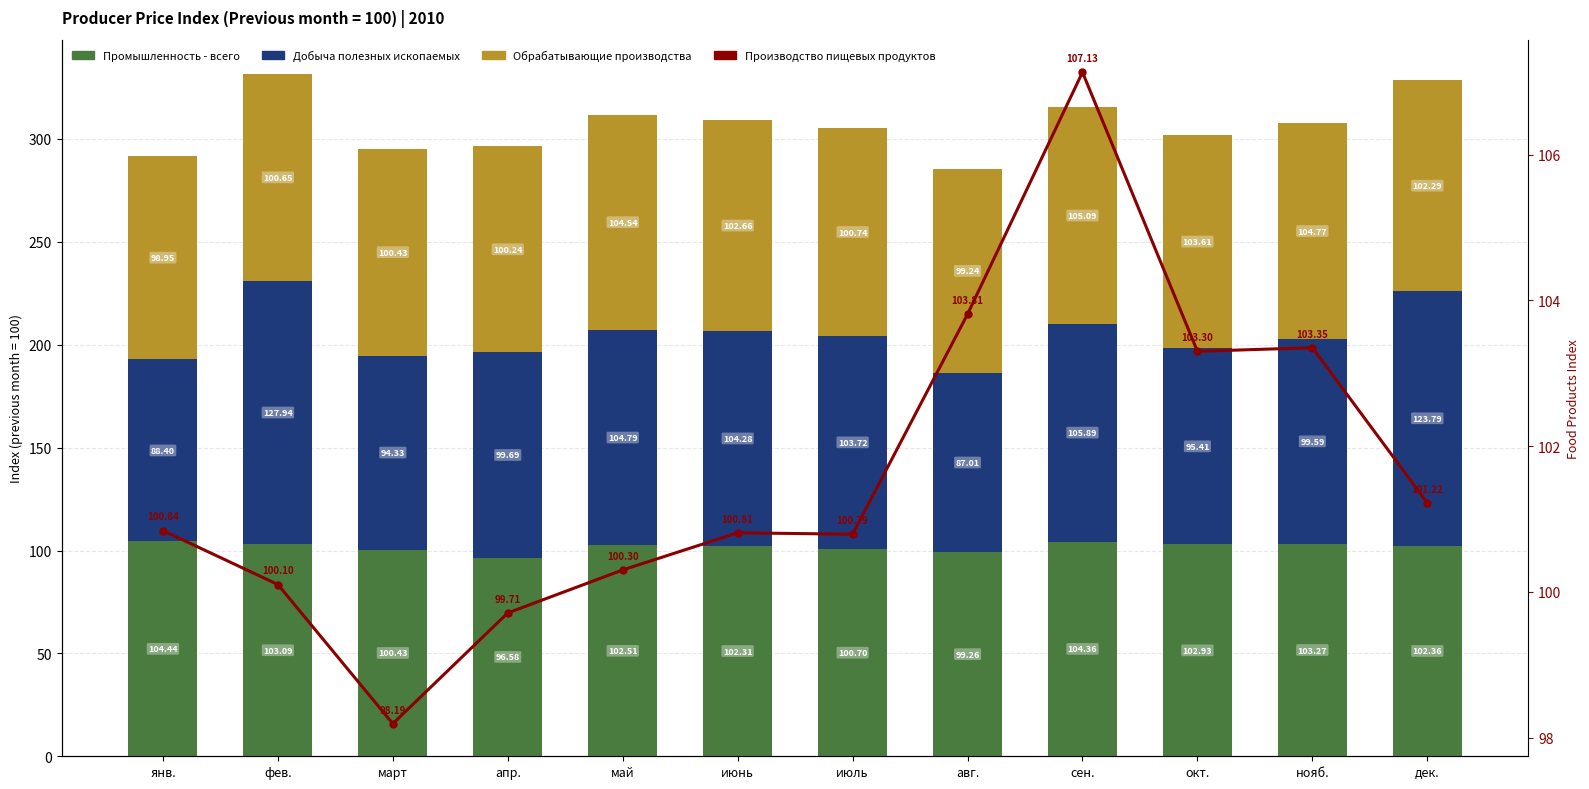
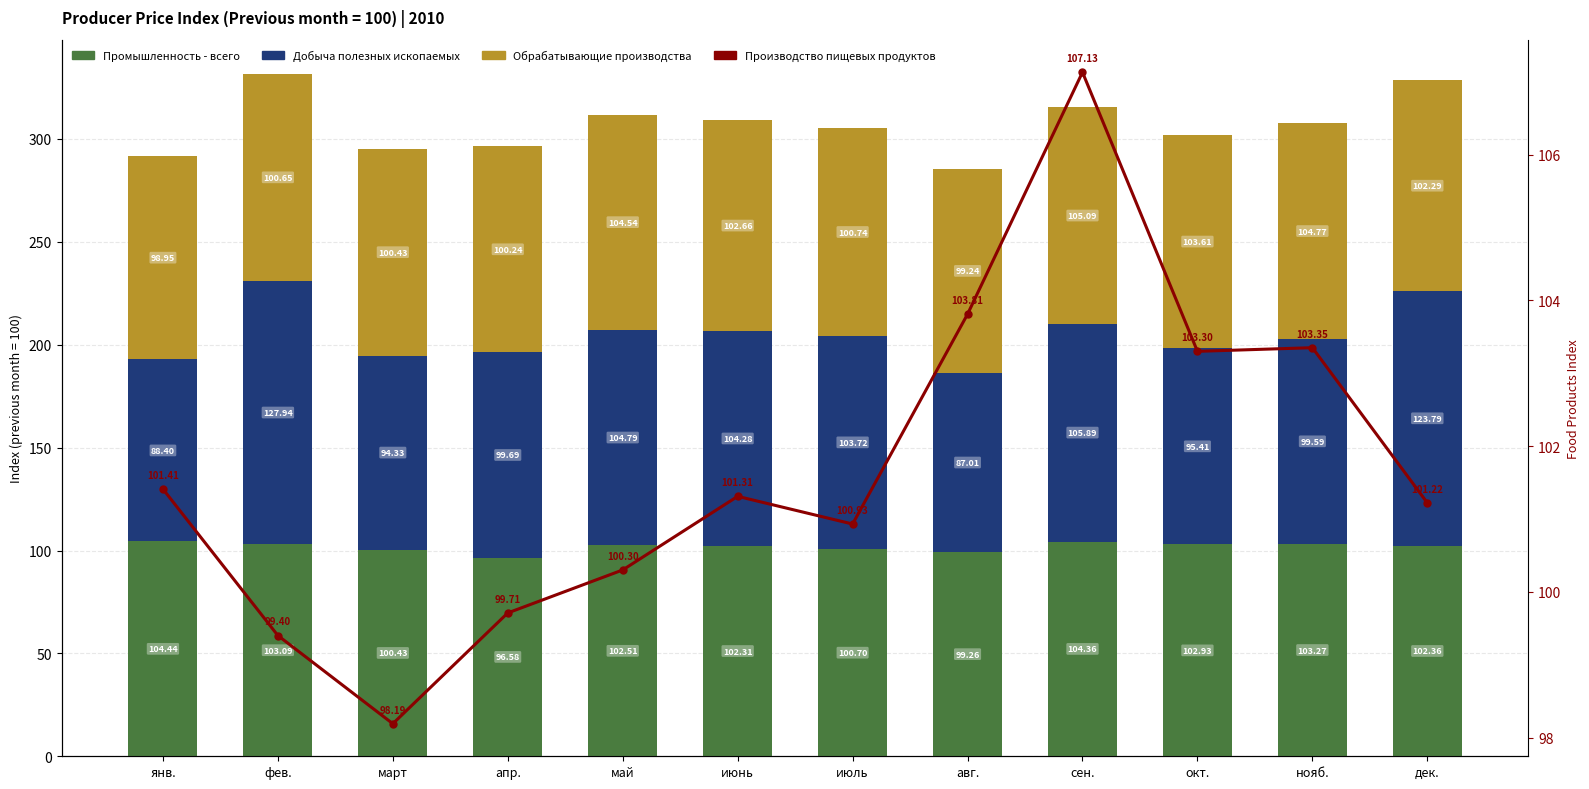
  {
    "Производство пищевых продуктов": {
-     "янв.": 100.84,
-     "фев.": 100.10,
+     "янв.": 101.41,
+     "фев.": 99.40,
      "март": 98.19,
      "апр.": 99.71,
      "май": 100.30,
-     "июнь": 100.81,
-     "июль": 100.79,
+     "июнь": 101.31,
+     "июль": 100.93,
      "авг.": 103.81,
      "сен.": 107.13,
      "окт.": 103.30,
      "нояб.": 103.35,
      "дек.": 101.22
    }
  }
